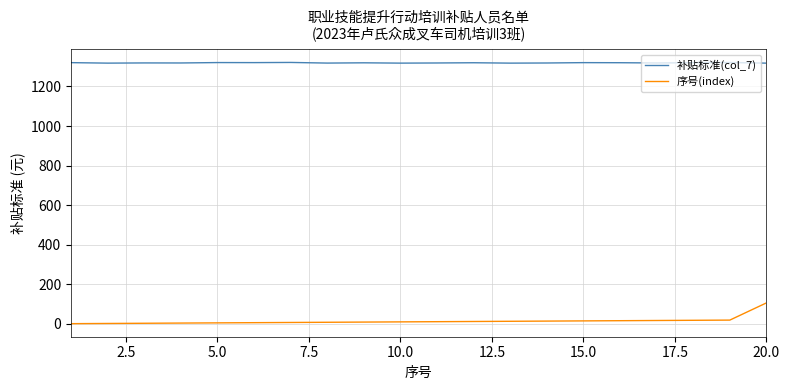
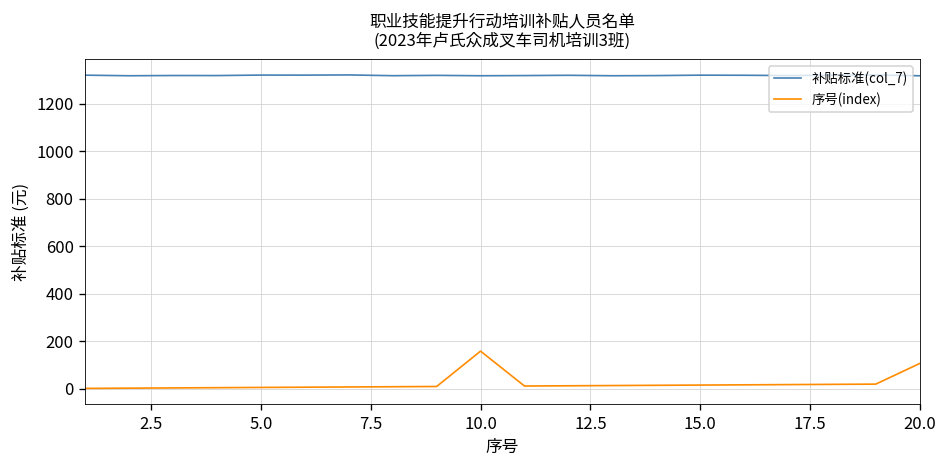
  {
    "补贴标准(col_7)": {
      "5.0": 1320,
      "10.0": 1320,
      "15.0": 1320,
      "20.0": 1320
    },
    "序号(index)": {
      "5.0": 10,
-     "10.0": 10,
+     "10.0": 160,
      "15.0": 20,
      "20.0": 110
    }
  }
